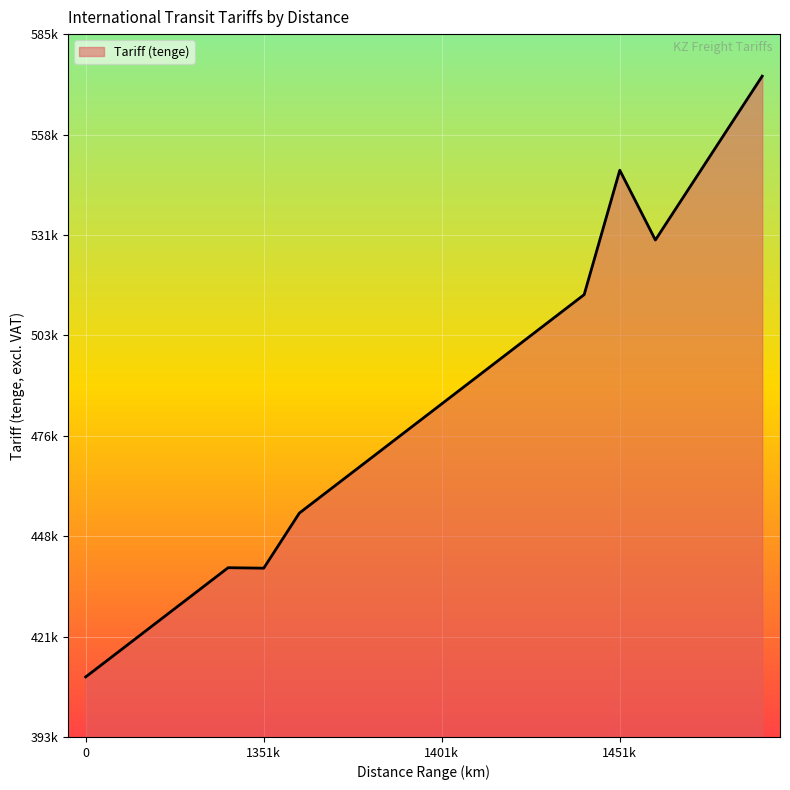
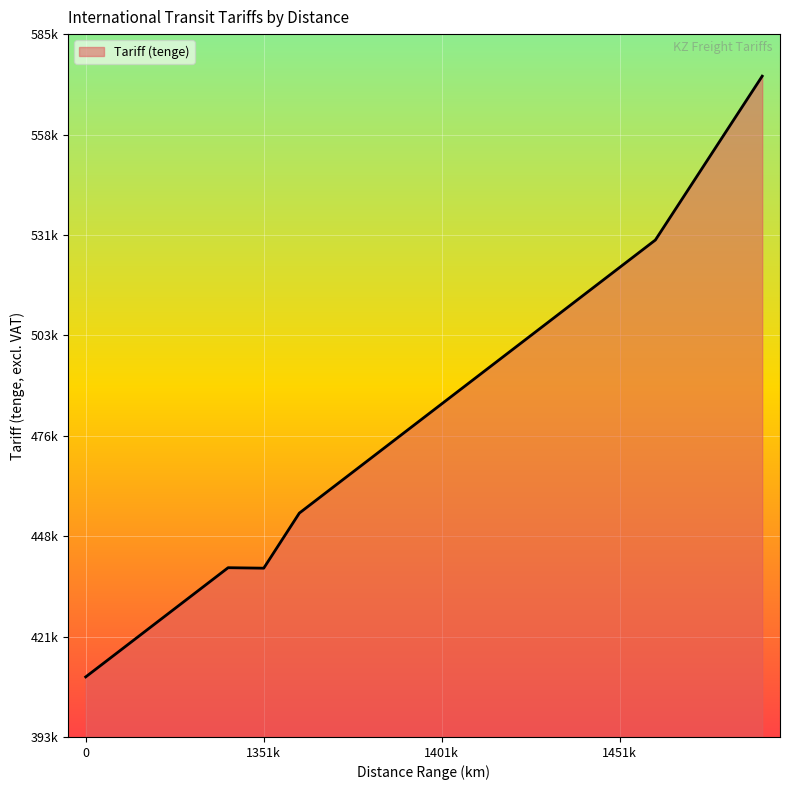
  {
    "0": 410000,
    "1351k": 440000,
    "1401k": 485000,
-   "1451k": 549000
+   "1451k": 522000
  }
